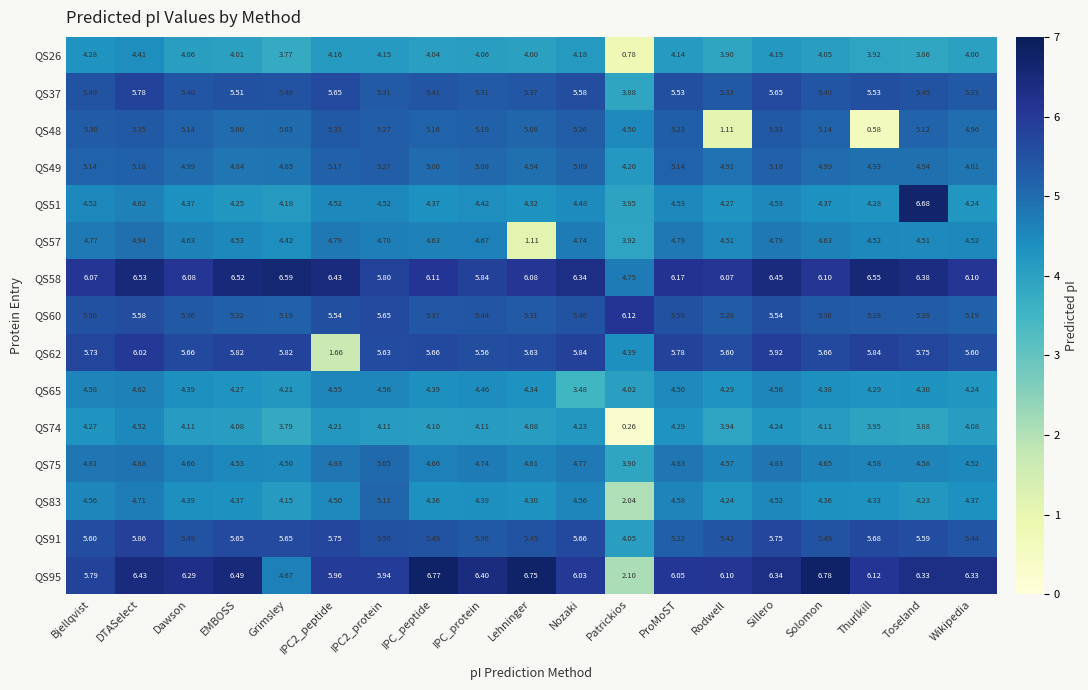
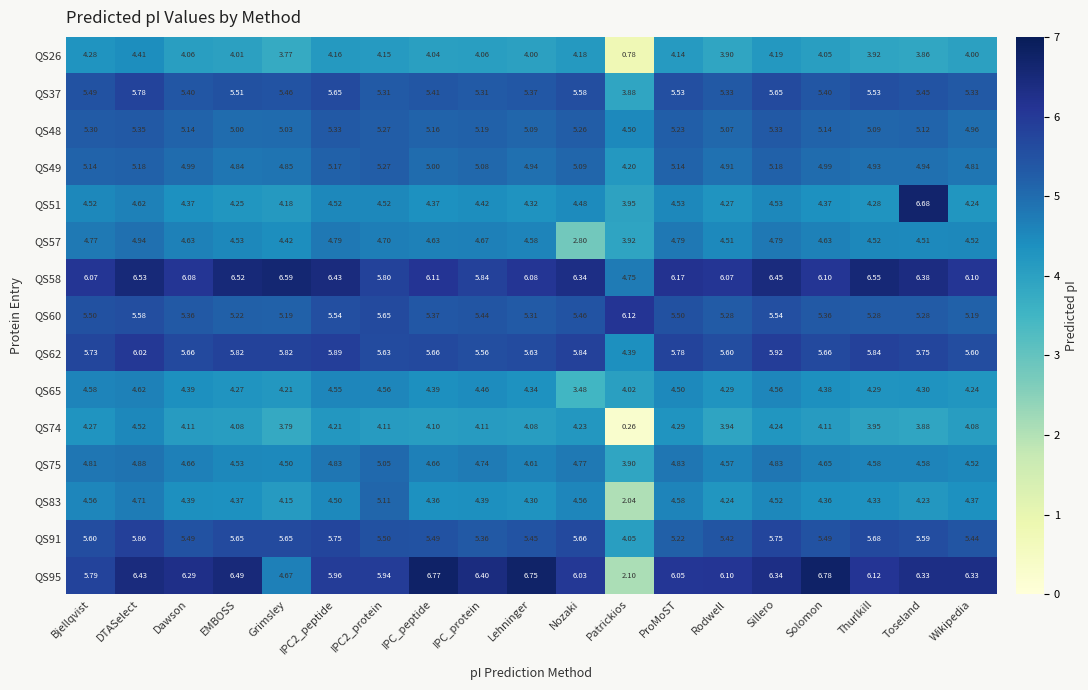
  {
    "QS48": {
      "Bjellqvist": 5.30,
      "DTASelect": 5.35,
      "Dawson": 5.14,
      "EMBOSS": 5.00,
      "Grimsley": 5.03,
      "IPC2_peptide": 5.33,
      "IPC2_protein": 5.27,
      "IPC_peptide": 5.16,
      "IPC_protein": 5.19,
      "Lehninger": 5.09,
      "Nozaki": 5.26,
      "Patrickios": 4.50,
      "ProMoST": 5.23,
-     "Rodwell": 1.11,
+     "Rodwell": 5.07,
      "Sillero": 5.33,
      "Solomon": 5.14,
-     "Thurlkill": 0.58,
+     "Thurlkill": 5.09,
      "Toseland": 5.12,
      "Wikipedia": 4.96
    },
    "QS57": {
      "Bjellqvist": 4.77,
      "DTASelect": 4.94,
      "Dawson": 4.63,
      "EMBOSS": 4.53,
      "Grimsley": 4.42,
      "IPC2_peptide": 4.79,
      "IPC2_protein": 4.70,
      "IPC_peptide": 4.63,
      "IPC_protein": 4.67,
-     "Lehninger": 1.11,
-     "Nozaki": 4.74,
+     "Lehninger": 4.58,
+     "Nozaki": 2.80,
      "Patrickios": 3.92,
      "ProMoST": 4.79,
      "Rodwell": 4.51,
      "Sillero": 4.79,
      "Solomon": 4.63,
      "Thurlkill": 4.52,
      "Toseland": 4.51,
      "Wikipedia": 4.52
    },
    "QS62": {
      "Bjellqvist": 5.73,
      "DTASelect": 6.02,
      "Dawson": 5.66,
      "EMBOSS": 5.82,
      "Grimsley": 5.82,
-     "IPC2_peptide": 1.66,
+     "IPC2_peptide": 5.89,
      "IPC2_protein": 5.63,
      "IPC_peptide": 5.66,
      "IPC_protein": 5.56,
      "Lehninger": 5.63,
      "Nozaki": 5.84,
      "Patrickios": 4.39,
      "ProMoST": 5.78,
      "Rodwell": 5.60,
      "Sillero": 5.92,
      "Solomon": 5.66,
      "Thurlkill": 5.84,
      "Toseland": 5.75,
      "Wikipedia": 5.60
    }
  }
